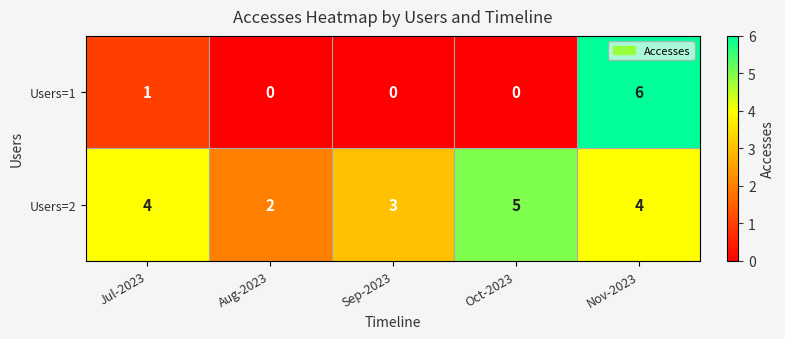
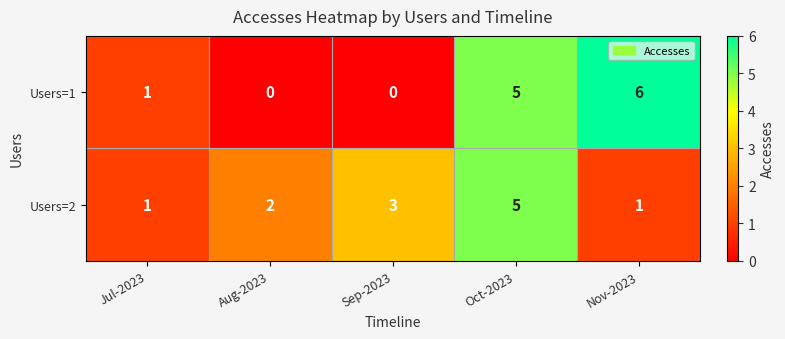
  {
    "Users=1": {
      "Jul-2023": 1,
      "Aug-2023": 0,
      "Sep-2023": 0,
-     "Oct-2023": 0,
+     "Oct-2023": 5,
      "Nov-2023": 6
    },
    "Users=2": {
-     "Jul-2023": 4,
+     "Jul-2023": 1,
      "Aug-2023": 2,
      "Sep-2023": 3,
      "Oct-2023": 5,
-     "Nov-2023": 4
+     "Nov-2023": 1
    }
  }
